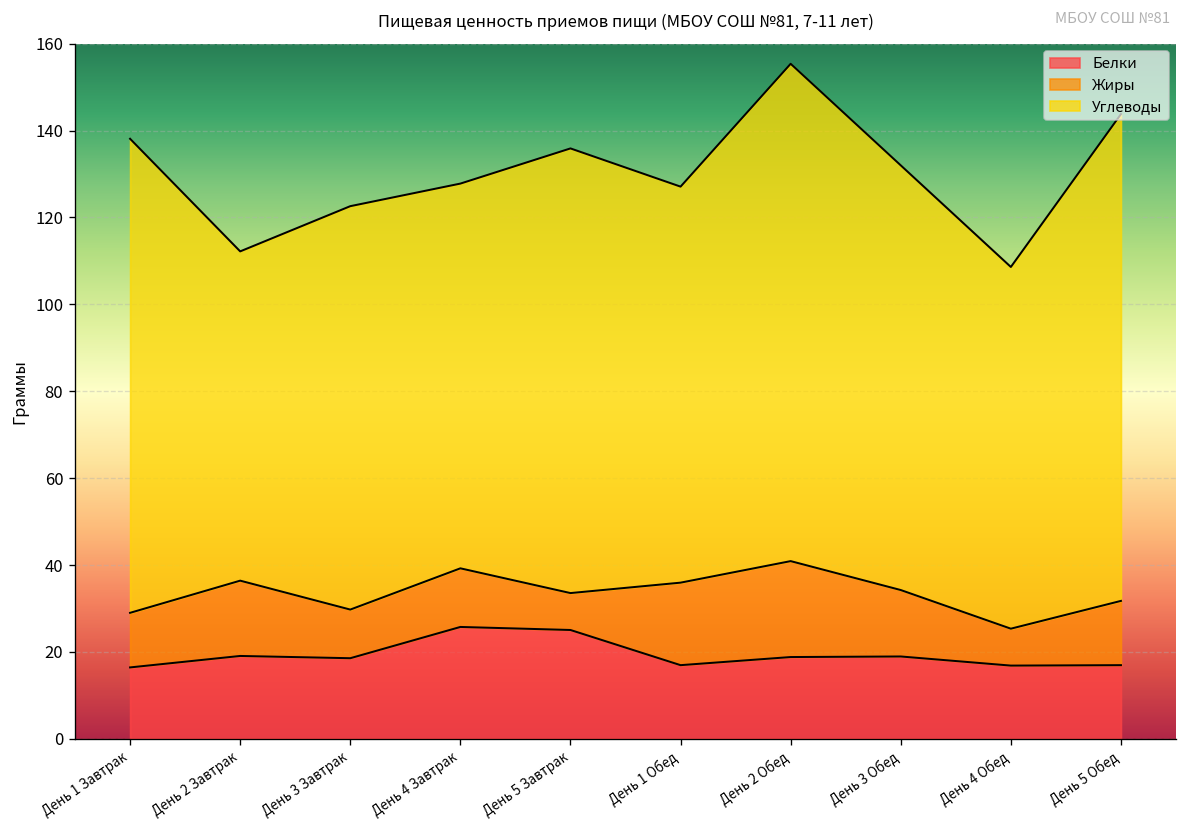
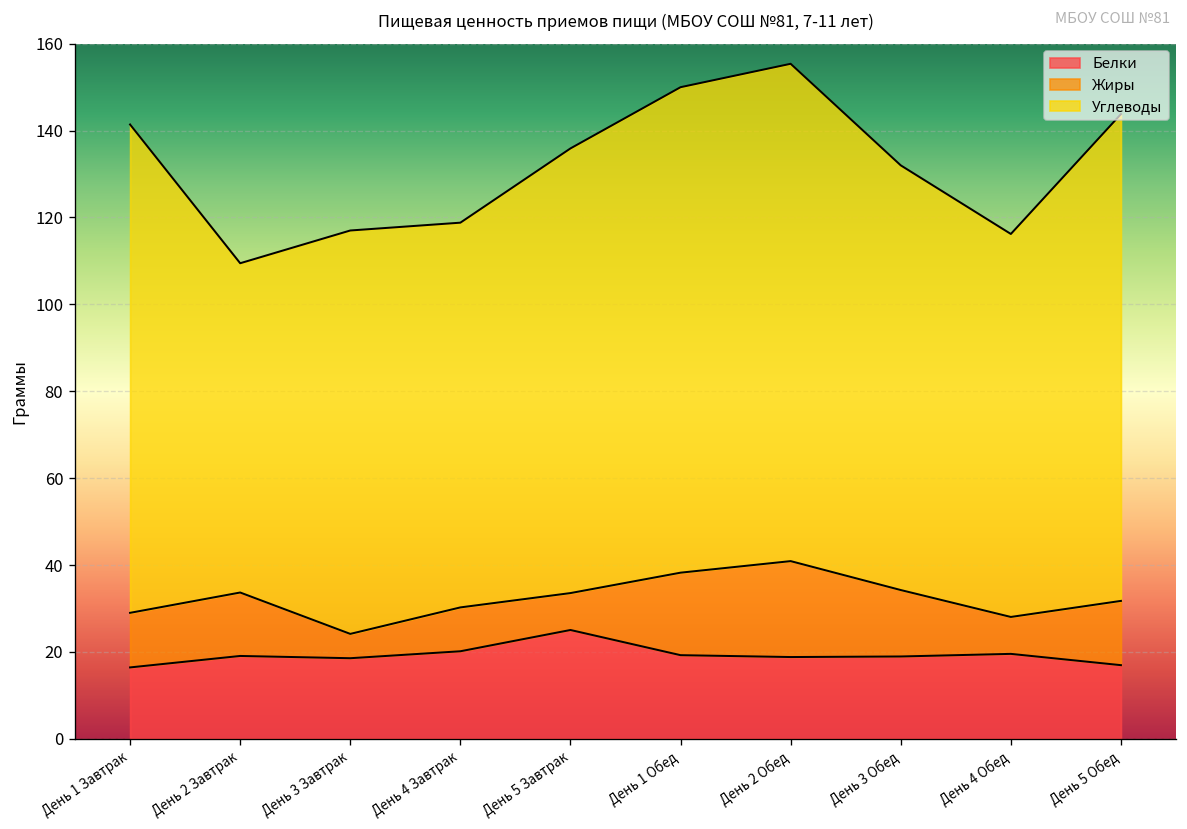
  {
    "Белки": {
      "День 1 Завтрак": 16,
      "День 2 Завтрак": 19,
      "День 3 Завтрак": 19,
-     "День 4 Завтрак": 26,
+     "День 4 Завтрак": 20,
      "День 5 Завтрак": 25,
-     "День 1 Обед": 17,
+     "День 1 Обед": 19,
      "День 2 Обед": 19,
      "День 3 Обед": 19,
-     "День 4 Обед": 17,
+     "День 4 Обед": 20,
      "День 5 Обед": 17
    },
    "Жиры": {
      "День 1 Завтрак": 13,
-     "День 2 Завтрак": 17,
-     "День 3 Завтрак": 11,
-     "День 4 Завтрак": 14,
+     "День 2 Завтрак": 15,
+     "День 3 Завтрак": 6,
+     "День 4 Завтрак": 10,
      "День 5 Завтрак": 9,
      "День 1 Обед": 19,
      "День 2 Обед": 22,
      "День 3 Обед": 15,
      "День 4 Обед": 9,
      "День 5 Обед": 15
    },
    "Углеводы": {
-     "День 1 Завтрак": 109,
+     "День 1 Завтрак": 112,
      "День 2 Завтрак": 76,
      "День 3 Завтрак": 93,
      "День 4 Завтрак": 89,
      "День 5 Завтрак": 102,
-     "День 1 Обед": 91,
+     "День 1 Обед": 112,
      "День 2 Обед": 115,
      "День 3 Обед": 98,
-     "День 4 Обед": 83
+     "День 4 Обед": 88
    }
  }
